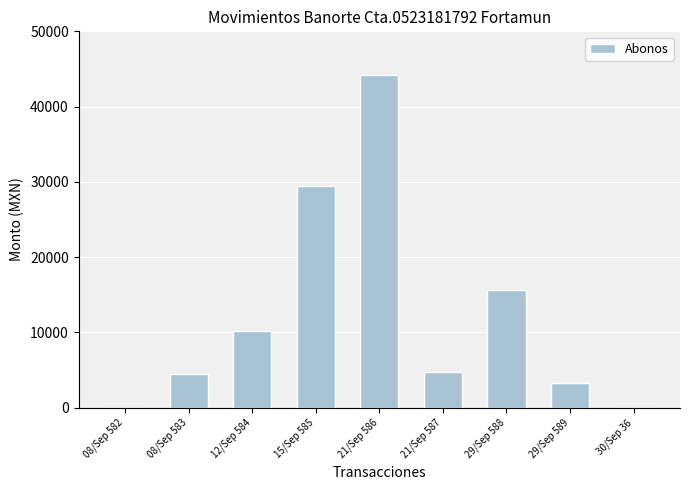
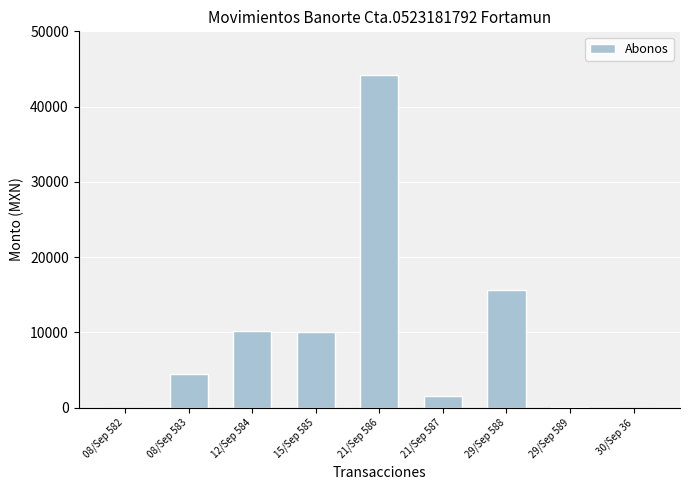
  {
    "08/Sep 582": 0,
    "08/Sep 583": 4000,
    "12/Sep 584": 10000,
-   "15/Sep 585": 29000,
+   "15/Sep 585": 10000,
    "21/Sep 586": 44000,
-   "21/Sep 587": 5000,
+   "21/Sep 587": 1000,
    "29/Sep 588": 16000,
-   "29/Sep 589": 3000,
+   "29/Sep 589": 0,
    "30/Sep 36": 0
  }
